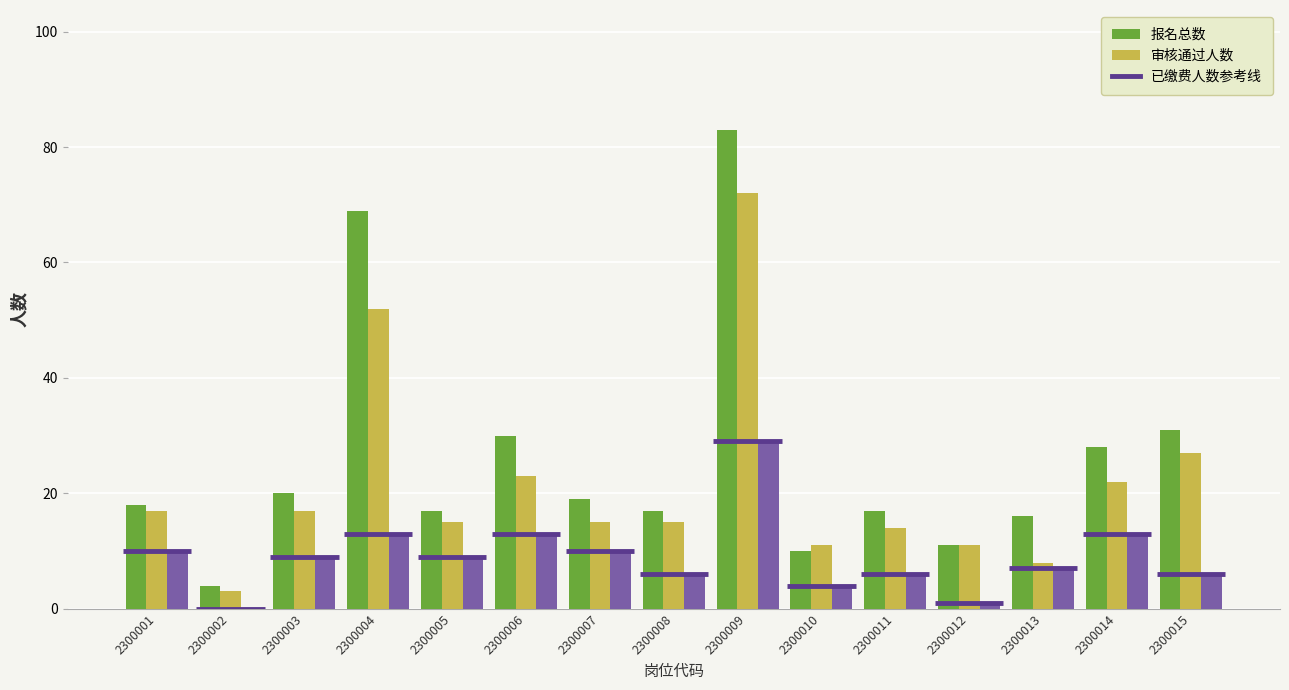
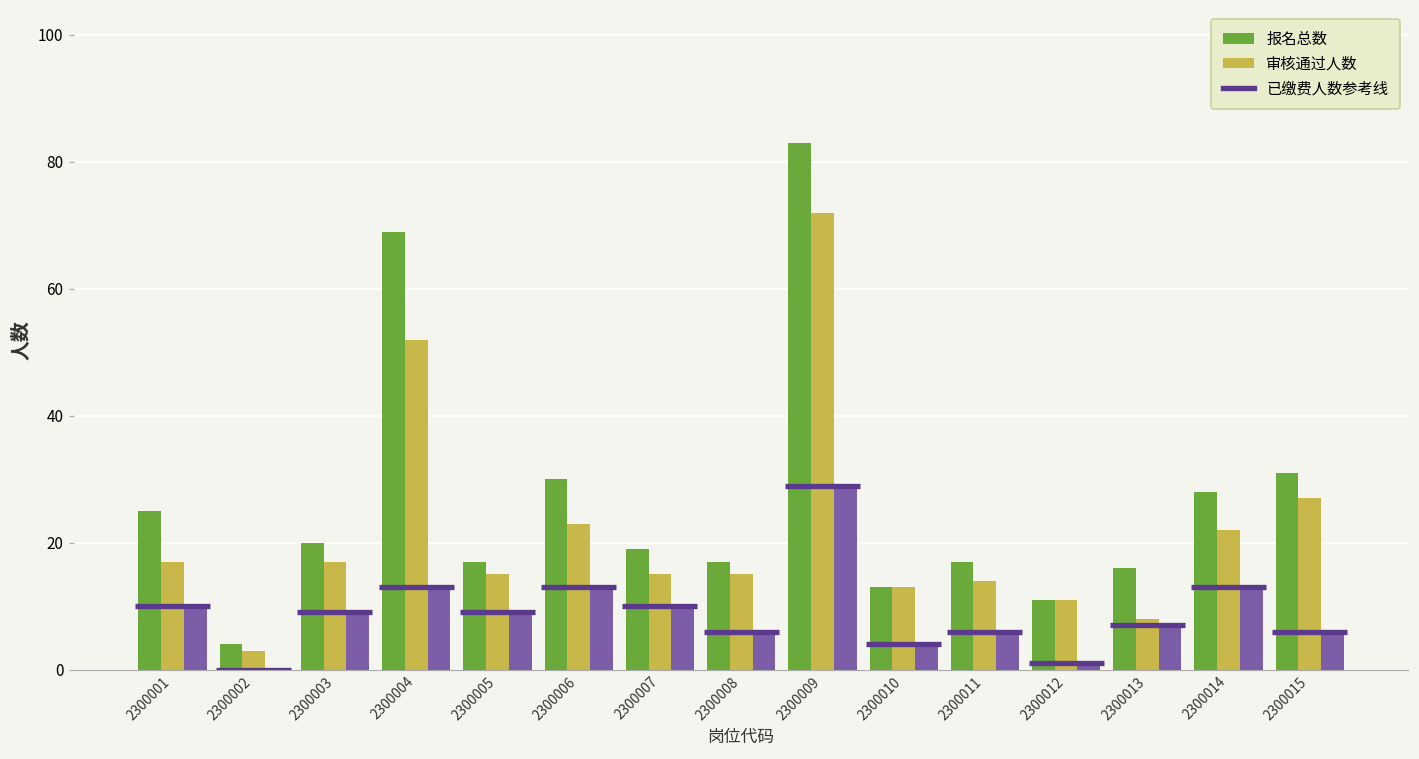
  {
    "报名总数": {
-     "2300001": 18,
+     "2300001": 25,
      "2300002": 4,
      "2300003": 20,
      "2300004": 69,
      "2300005": 17,
      "2300006": 30,
      "2300007": 19,
      "2300008": 17,
      "2300009": 83,
-     "2300010": 10,
+     "2300010": 13,
      "2300011": 17,
      "2300012": 11,
      "2300013": 16,
      "2300014": 28,
      "2300015": 31
    },
    "审核通过人数": {
      "2300001": 17,
      "2300002": 3,
      "2300003": 17,
      "2300004": 52,
      "2300005": 15,
      "2300006": 23,
      "2300007": 15,
      "2300008": 15,
      "2300009": 72,
-     "2300010": 11,
+     "2300010": 13,
      "2300011": 14,
      "2300012": 11,
      "2300013": 8,
      "2300014": 22,
      "2300015": 27
    }
  }
